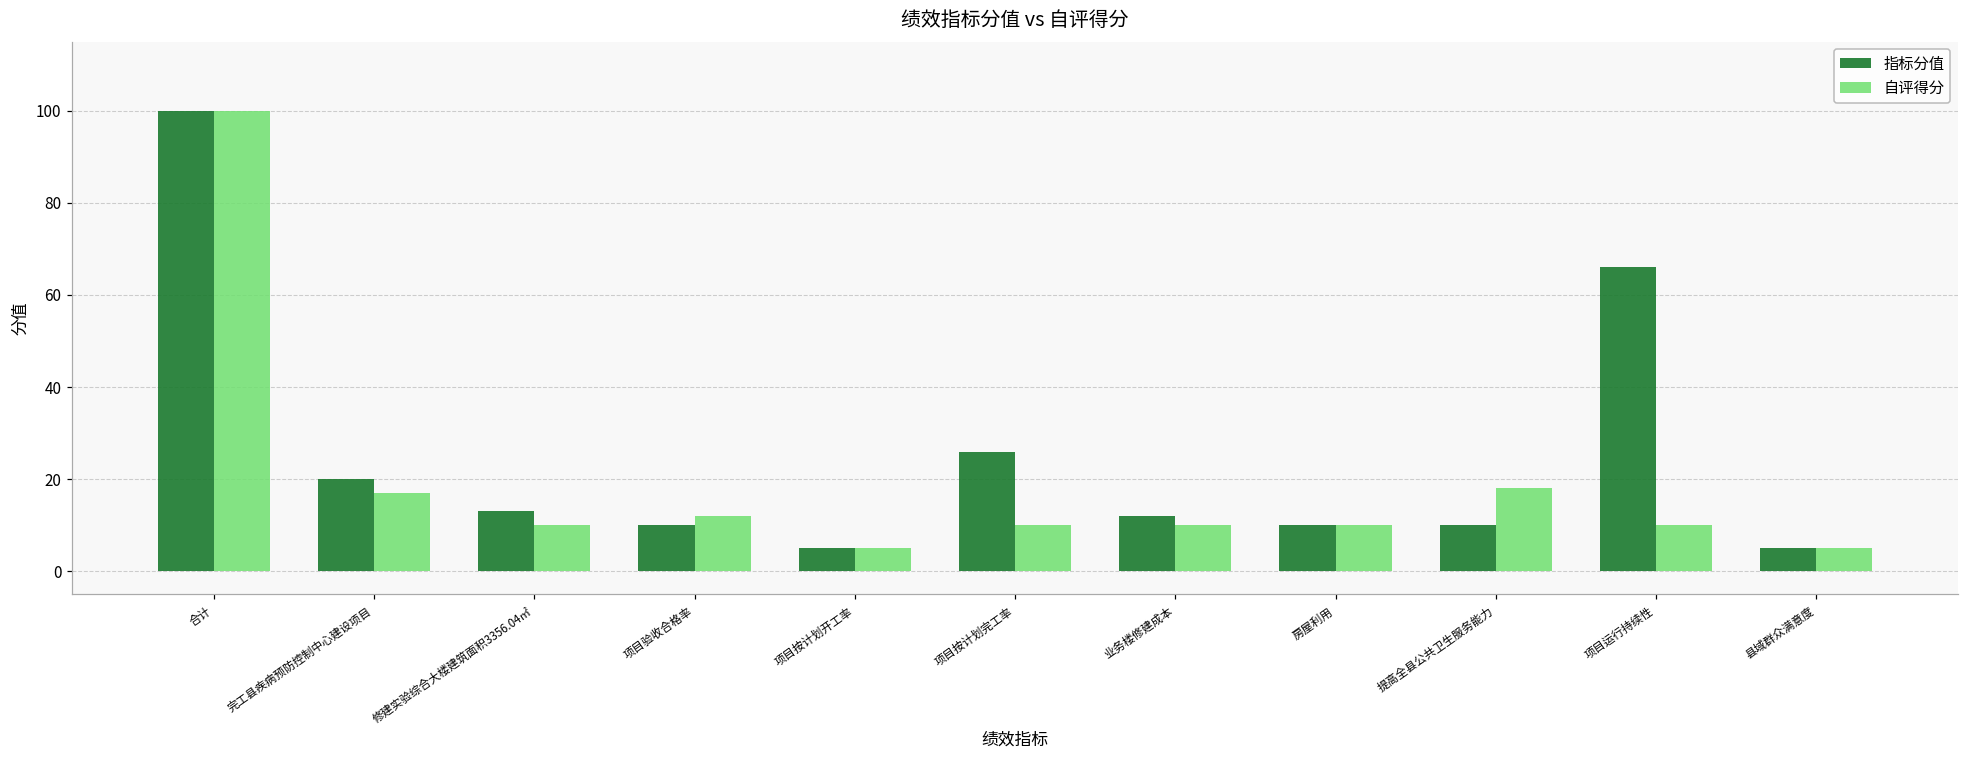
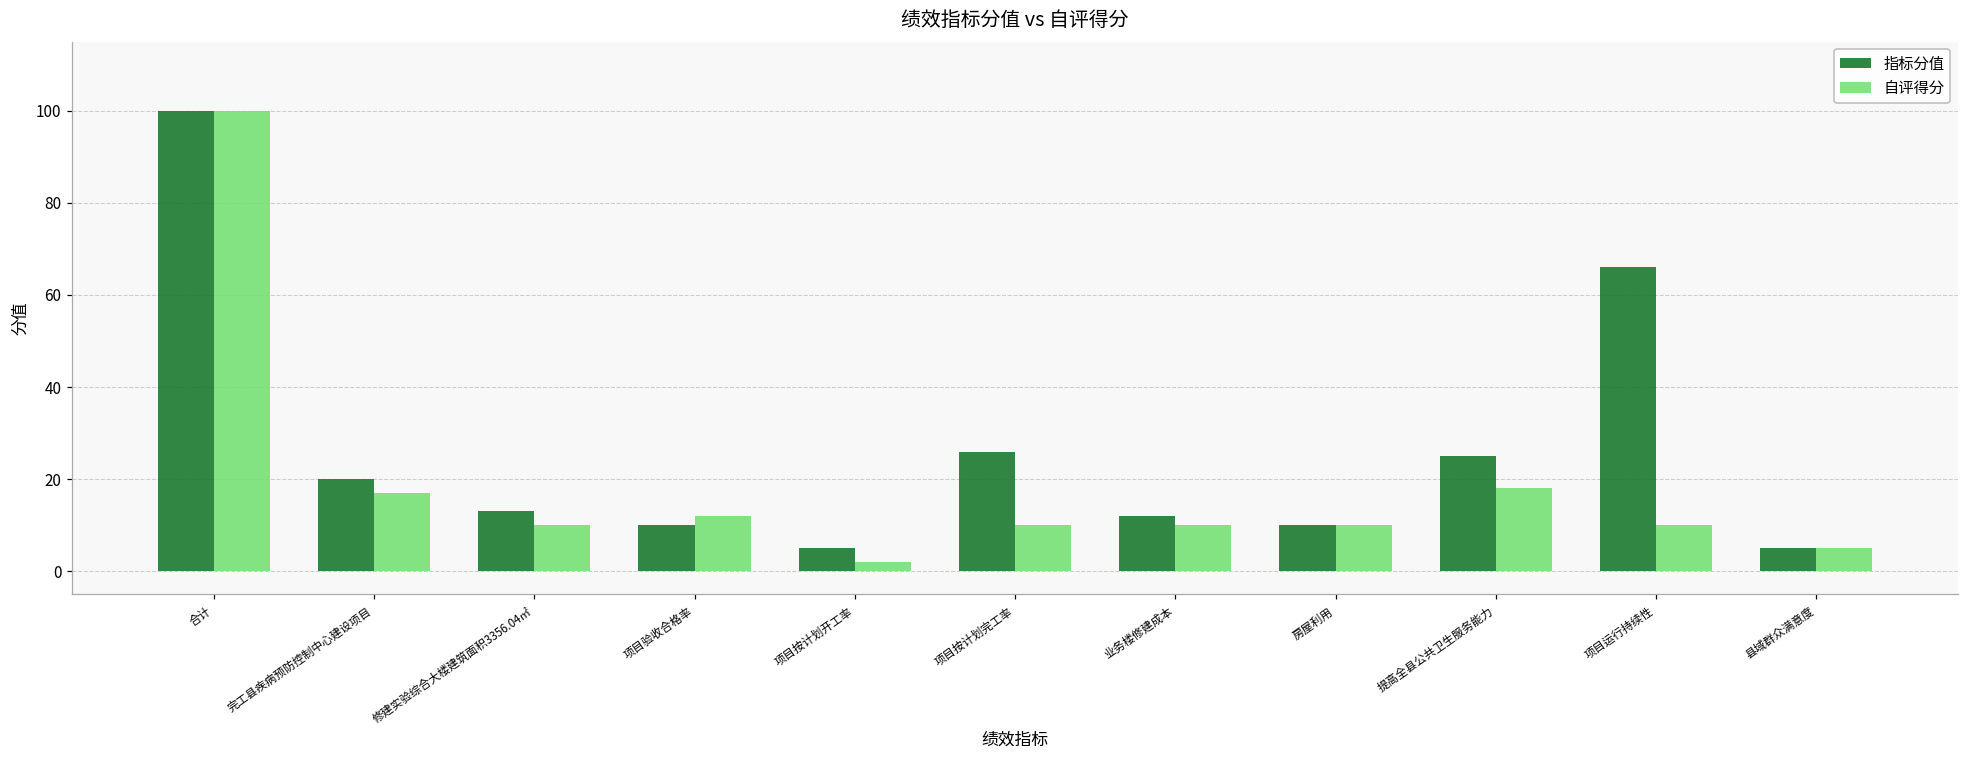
  {
    "指标分值": {
      "合计": 100,
      "完工县疾病预防控制中心建设项目": 20,
      "修建实验综合大楼建筑面积3356.04㎡": 13,
      "项目验收合格率": 10,
      "项目按计划开工率": 5,
      "项目按计划完工率": 26,
      "业务楼修建成本": 12,
      "房屋利用": 10,
-     "提高全县公共卫生服务能力": 10,
+     "提高全县公共卫生服务能力": 25,
      "项目运行持续性": 66,
      "县域群众满意度": 5
    },
    "自评得分": {
      "合计": 100,
      "完工县疾病预防控制中心建设项目": 17,
      "修建实验综合大楼建筑面积3356.04㎡": 10,
      "项目验收合格率": 12,
-     "项目按计划开工率": 5,
+     "项目按计划开工率": 2,
      "项目按计划完工率": 10,
      "业务楼修建成本": 10,
      "房屋利用": 10,
      "提高全县公共卫生服务能力": 18,
      "项目运行持续性": 10,
      "县域群众满意度": 5
    }
  }
